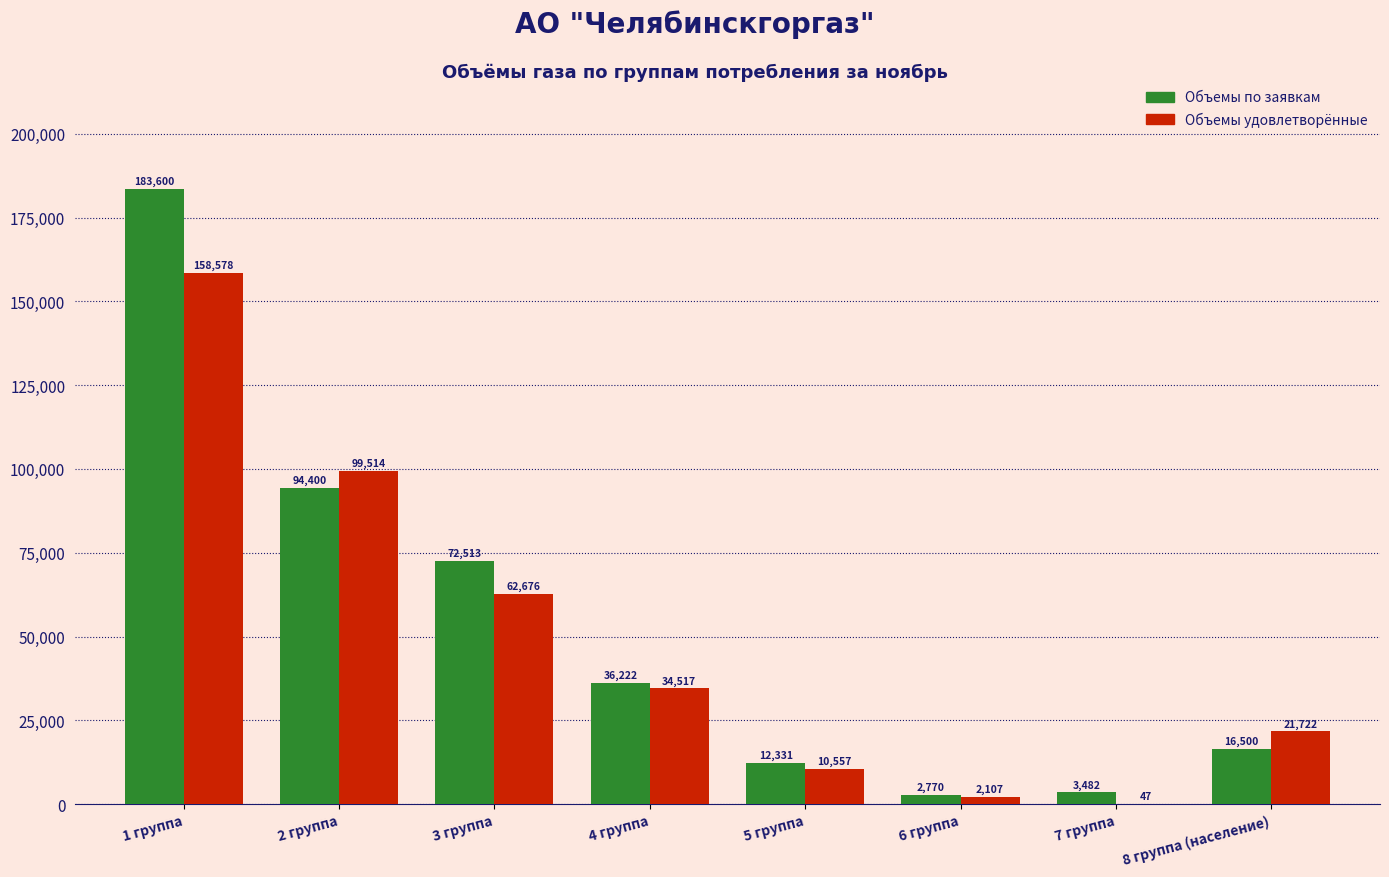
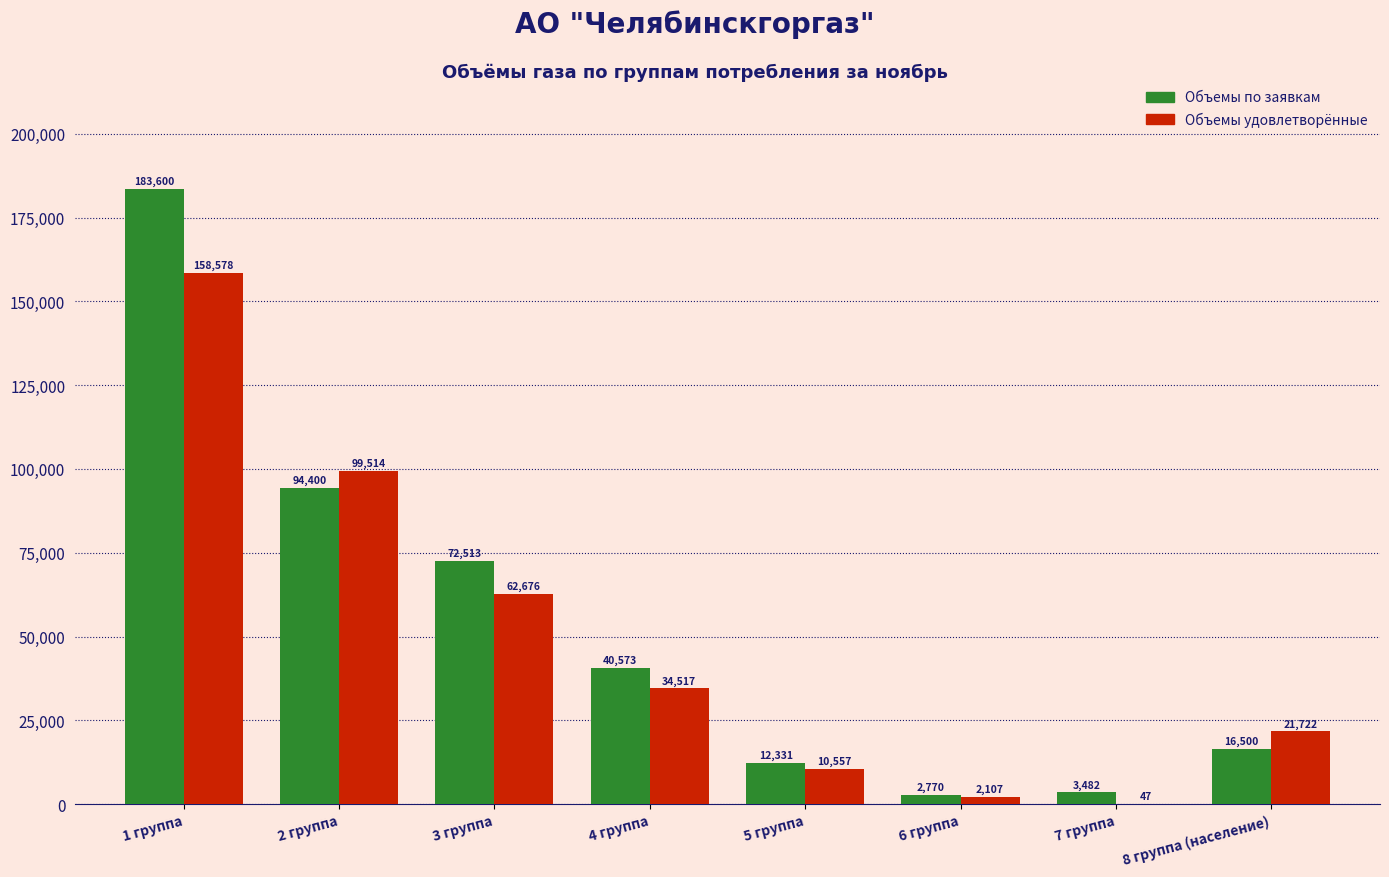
  {
    "Объемы по заявкам": {
      "1 группа": "183,600",
      "2 группа": "94,400",
      "3 группа": "72,513",
-     "4 группа": "36,222",
+     "4 группа": "40,573",
      "5 группа": "12,331",
      "6 группа": "2,770",
      "7 группа": "3,482",
      "8 группа (население)": "16,500"
    },
    "Объемы удовлетворённые": {
      "1 группа": "158,578",
      "2 группа": "99,514",
      "3 группа": "62,676",
      "4 группа": "34,517",
      "5 группа": "10,557",
      "6 группа": "2,107",
      "7 группа": "47",
      "8 группа (население)": "21,722"
    }
  }
